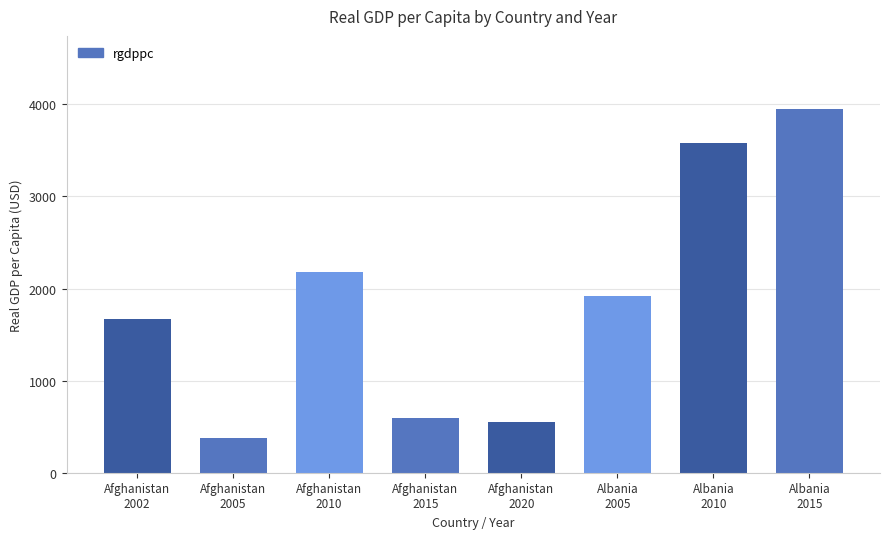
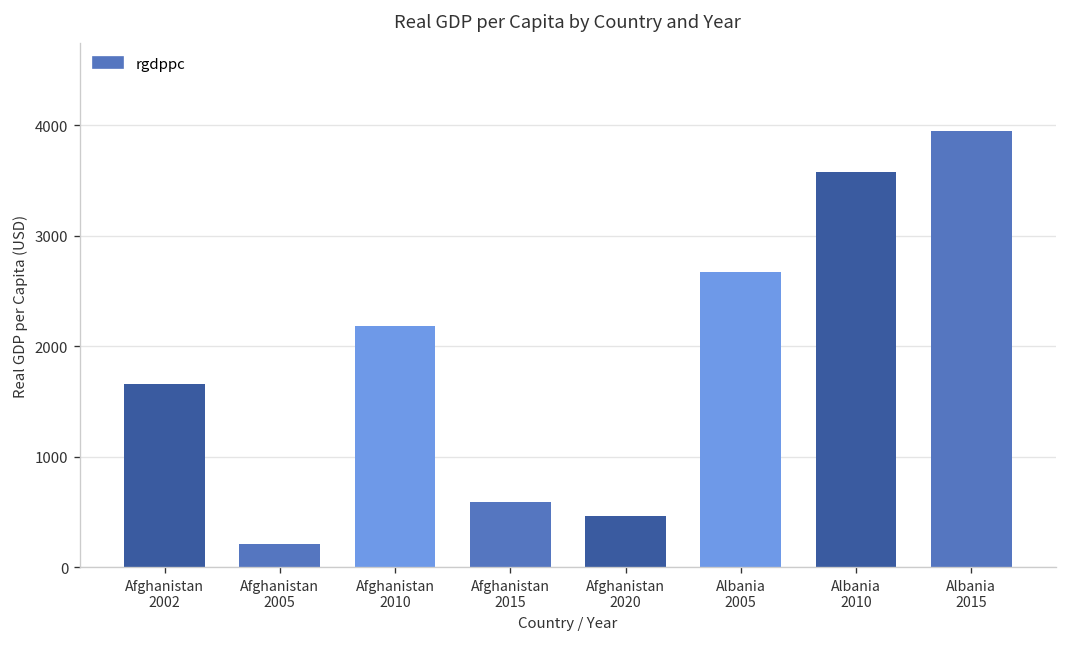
  {
    "Afghanistan 2002": 1700,
-   "Afghanistan 2005": 400,
+   "Afghanistan 2005": 200,
    "Afghanistan 2010": 2200,
    "Afghanistan 2015": 600,
-   "Afghanistan 2020": 600,
-   "Albania 2005": 1900,
+   "Afghanistan 2020": 500,
+   "Albania 2005": 2700,
    "Albania 2010": 3600,
    "Albania 2015": 4000
  }
